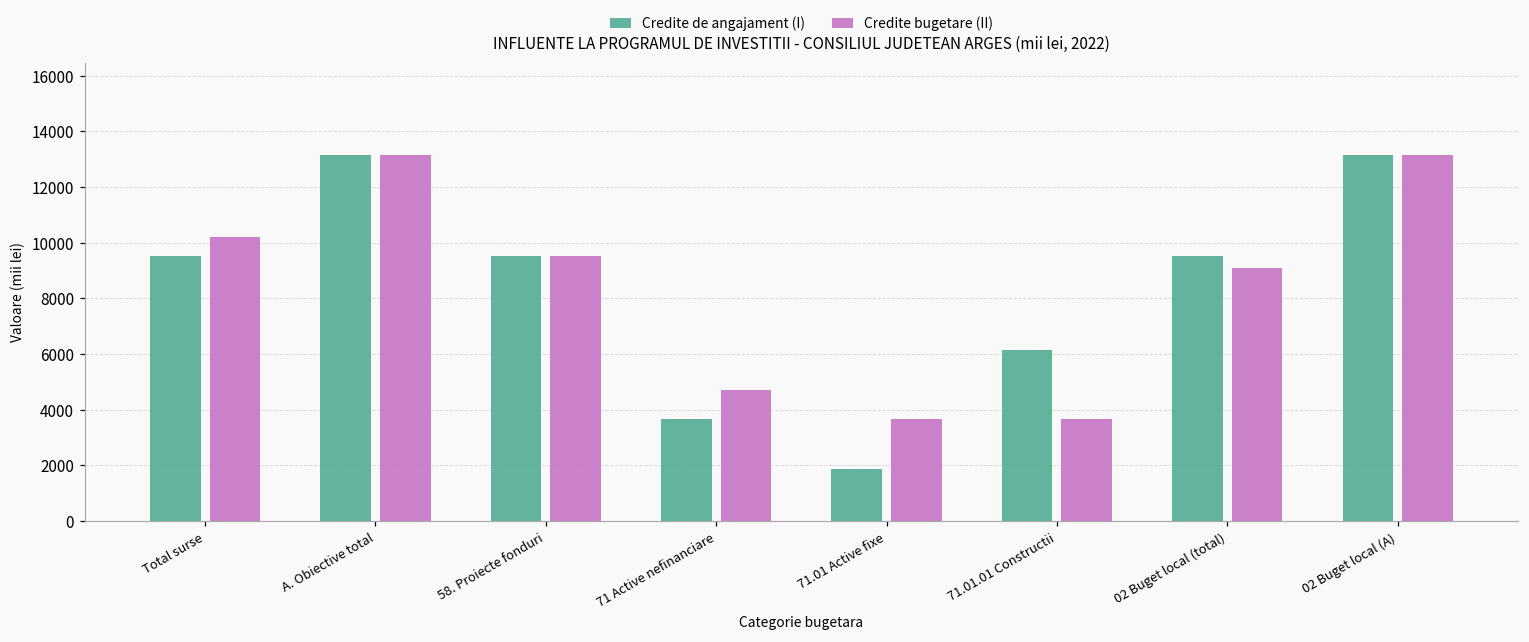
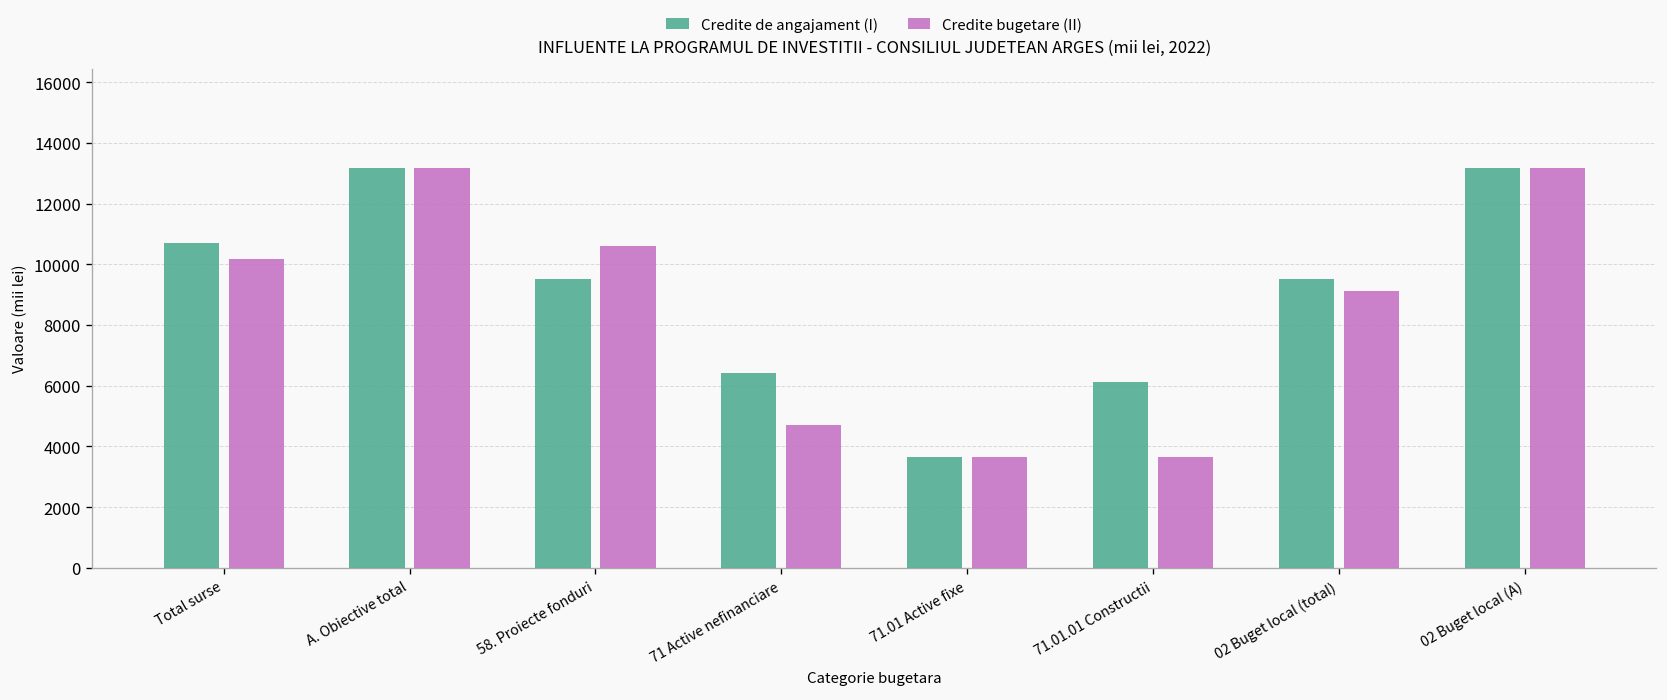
  {
    "Credite de angajament (I)": {
-     "Total surse": 9500,
+     "Total surse": 10700,
      "A. Obiective total": 13200,
      "58. Proiecte fonduri": 9500,
-     "71 Active nefinanciare": 3700,
-     "71.01 Active fixe": 1900,
+     "71 Active nefinanciare": 6400,
+     "71.01 Active fixe": 3700,
      "71.01.01 Constructii": 6100,
      "02 Buget local (total)": 9500,
      "02 Buget local (A)": 13200
    },
    "Credite bugetare (II)": {
      "Total surse": 10200,
      "A. Obiective total": 13200,
-     "58. Proiecte fonduri": 9500,
+     "58. Proiecte fonduri": 10600,
      "71 Active nefinanciare": 4700,
      "71.01 Active fixe": 3700,
      "71.01.01 Constructii": 3700,
      "02 Buget local (total)": 9100,
      "02 Buget local (A)": 13200
    }
  }
